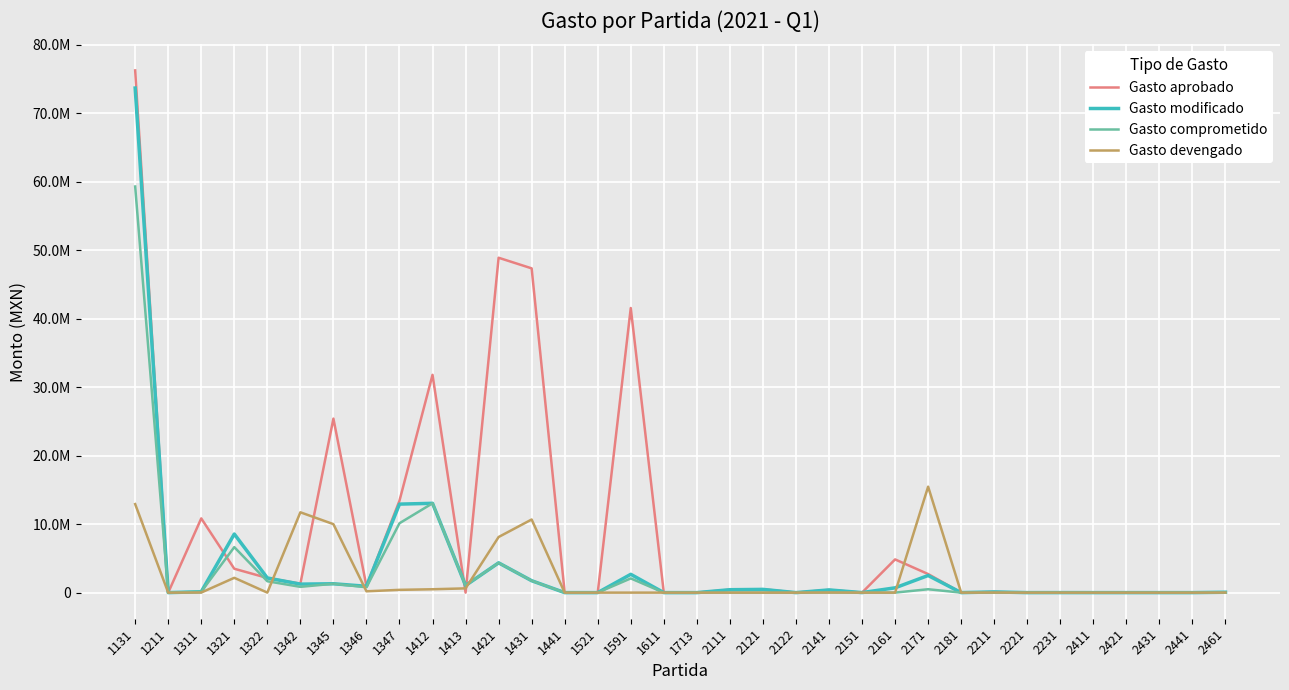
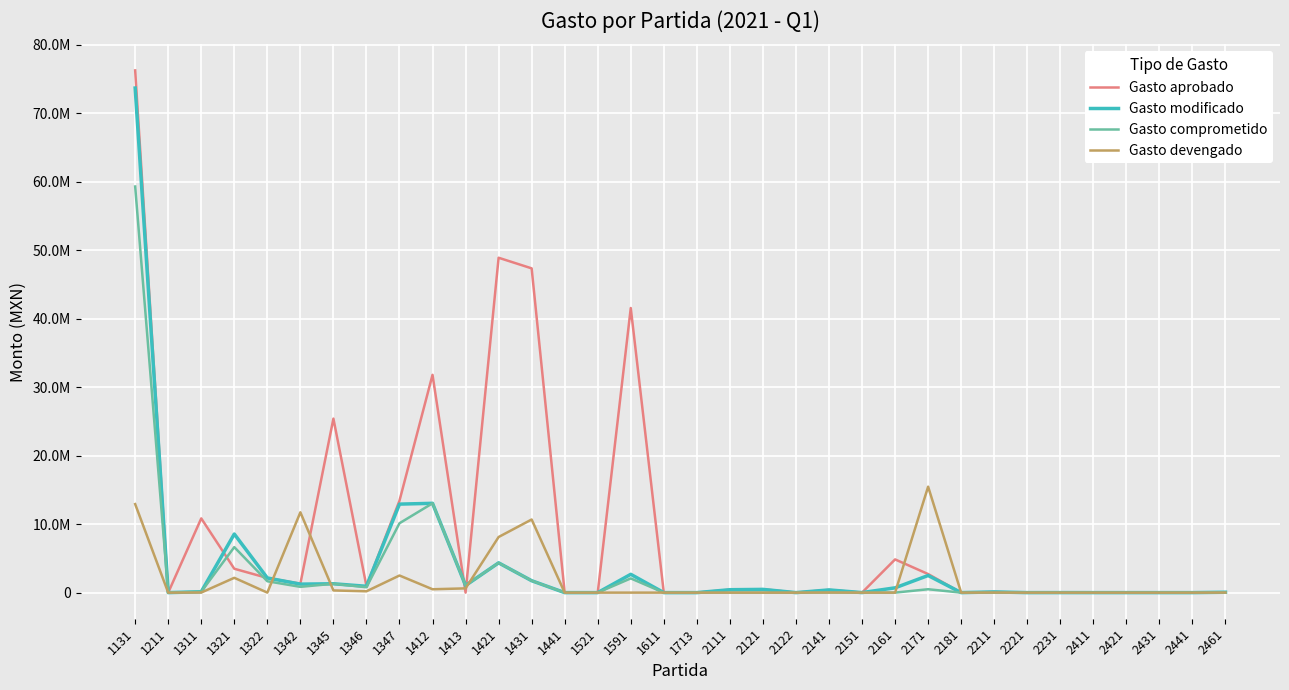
  {
    "Gasto aprobado": {
      "1131": 76000000,
      "1311": 11000000,
      "1321": 3000000,
      "1345": 25000000,
      "1347": 13000000,
      "1412": 32000000,
      "1413": 0,
      "1421": 49000000,
      "1431": 47000000,
      "1591": 42000000,
      "2161": 5000000
    },
    "Gasto devengado": {
      "1131": 13000000,
      "1321": 2000000,
      "1322": 0,
      "1342": 12000000,
-     "1345": 10000000,
+     "1345": 0,
      "1346": 0,
-     "1347": 0,
+     "1347": 2000000,
      "1412": 0,
      "1413": 1000000,
      "1421": 8000000,
      "1431": 11000000,
      "1591": 0,
      "2171": 15000000
    }
  }
